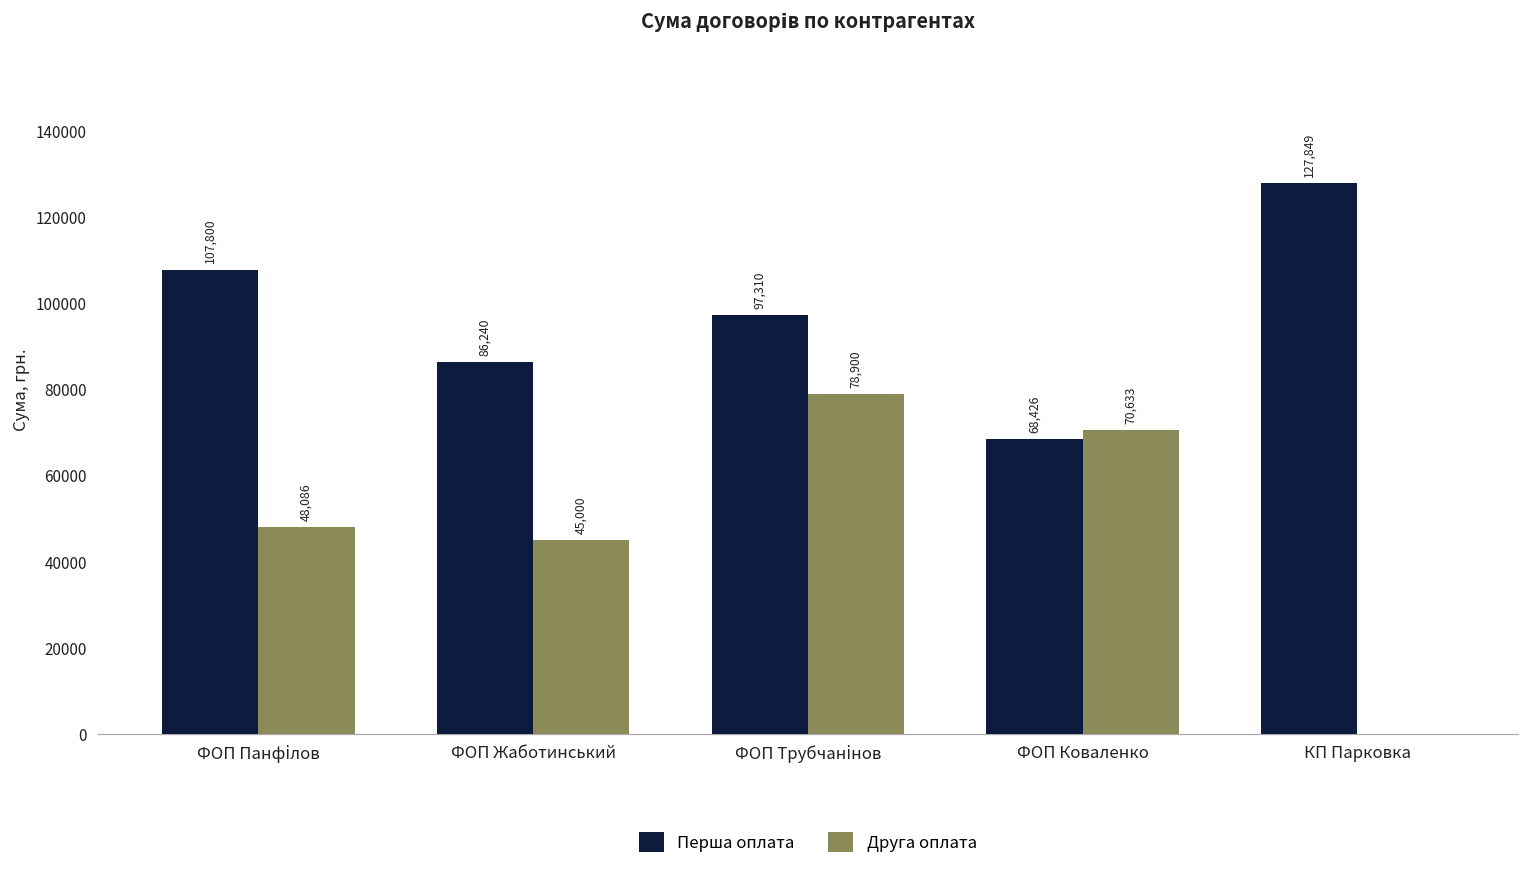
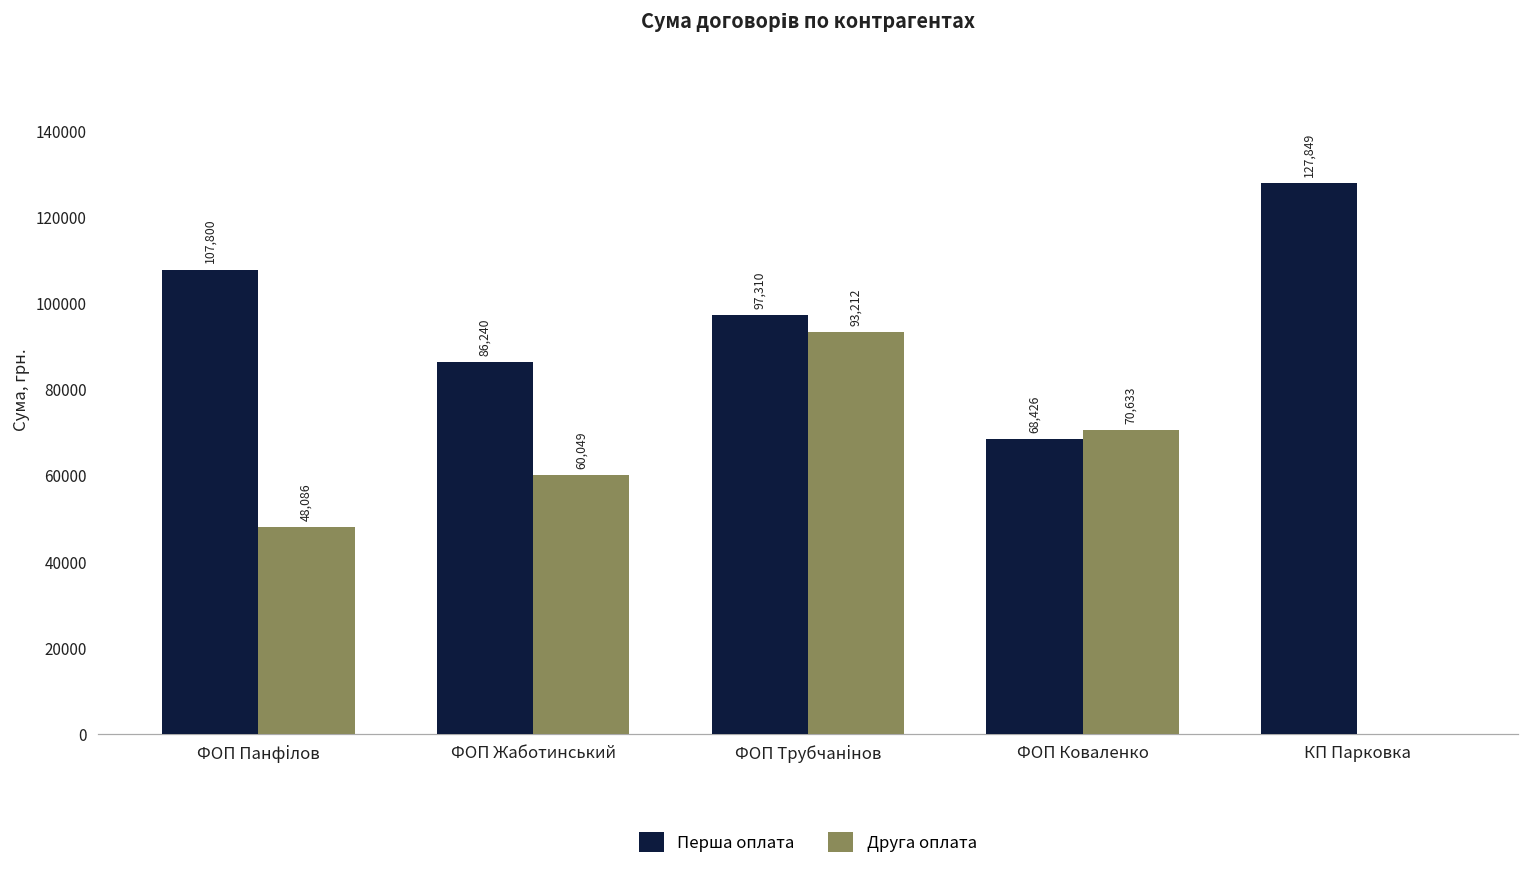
  {
    "Перша оплата": {
      "ФОП Панфілов": "107,800",
      "ФОП Жаботинський": "86,240",
      "ФОП Трубчанінов": "97,310",
      "ФОП Коваленко": "68,426",
      "КП Парковка": "127,849"
    },
    "Друга оплата": {
      "ФОП Панфілов": "48,086",
-     "ФОП Жаботинський": "45,000",
-     "ФОП Трубчанінов": "78,900",
+     "ФОП Жаботинський": "60,049",
+     "ФОП Трубчанінов": "93,212",
      "ФОП Коваленко": "70,633"
    }
  }
